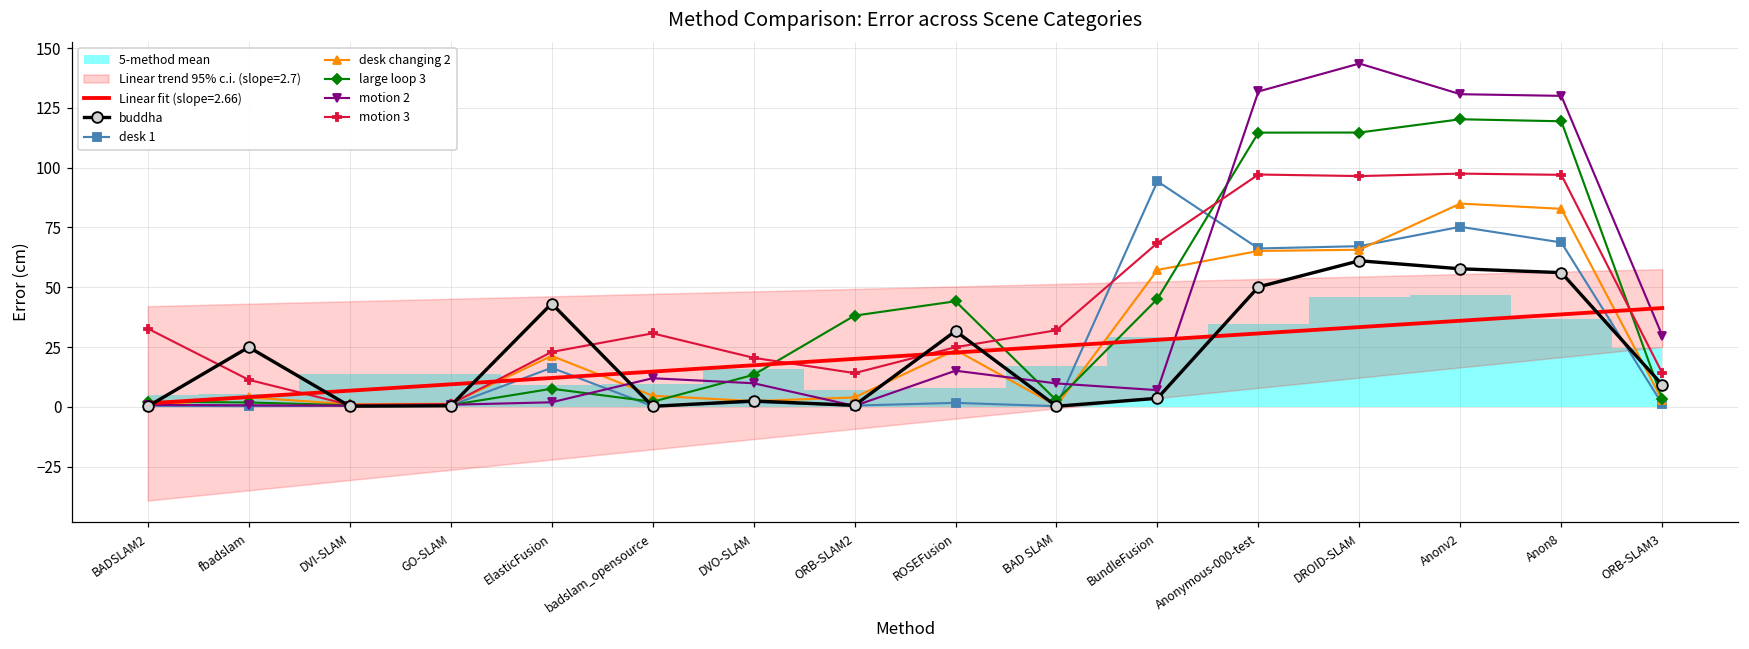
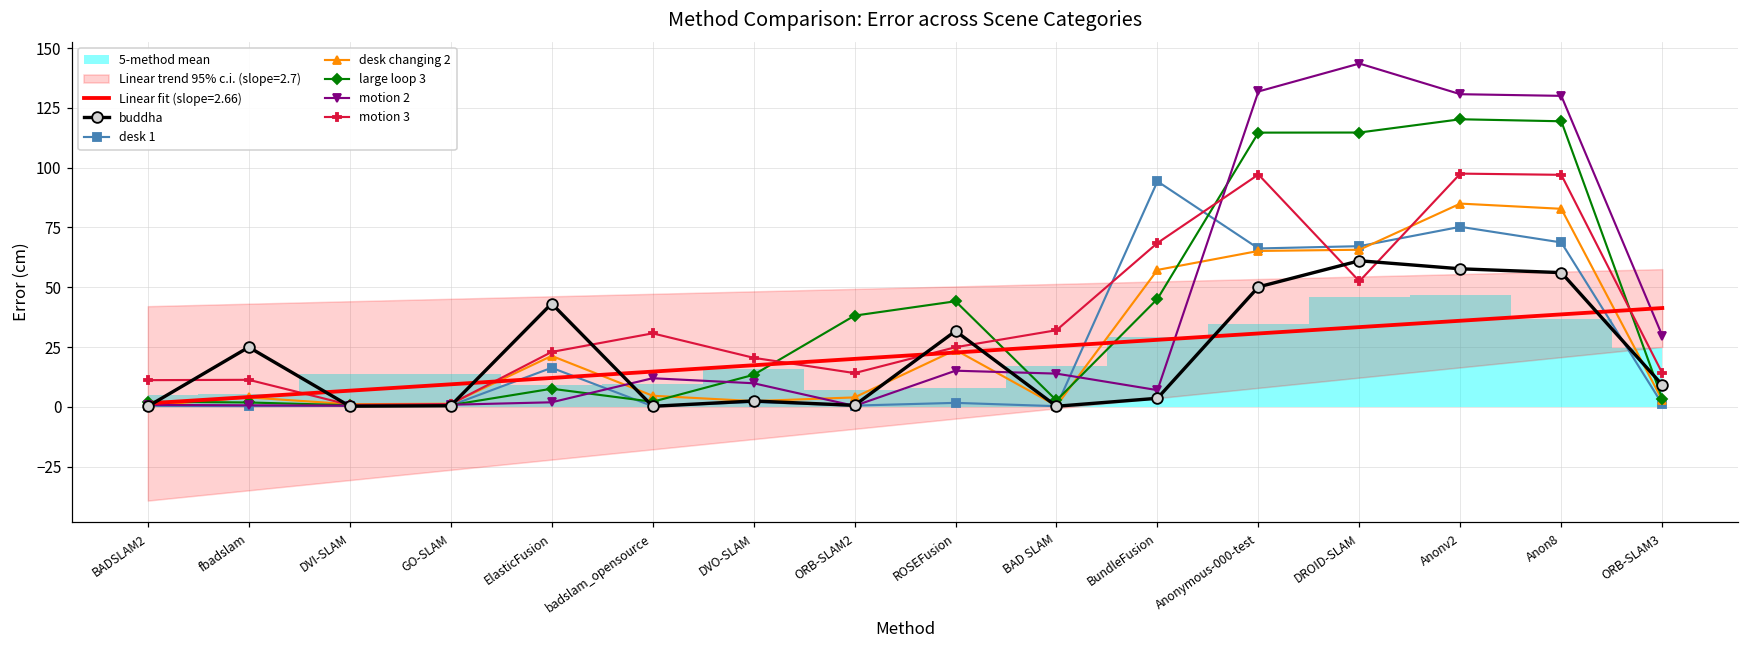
  {
    "buddha": {
      "fbadslam": 25,
      "ElasticFusion": 43,
      "ROSEFusion": 32,
      "BundleFusion": 4,
      "Anonymous-000-test": 50,
      "DROID-SLAM": 61,
      "Anonv2": 58,
      "ORB-SLAM3": 9
    },
    "desk 1": {
      "ElasticFusion": 16,
      "ROSEFusion": 2,
      "BundleFusion": 94,
      "DROID-SLAM": 67,
      "Anonv2": 75,
      "Anon8": 69,
      "ORB-SLAM3": 1
    },
    "desk changing 2": {
      "ElasticFusion": 21,
      "badslam_opensource": 5,
      "ORB-SLAM2": 4,
      "BundleFusion": 57,
      "DROID-SLAM": 66,
      "Anonv2": 85,
      "Anon8": 83
    },
    "large loop 3": {
      "fbadslam": 2,
      "ElasticFusion": 8,
      "badslam_opensource": 2,
      "DVO-SLAM": 13,
      "ORB-SLAM2": 38,
      "ROSEFusion": 44,
      "BAD SLAM": 3,
      "BundleFusion": 45,
      "Anonymous-000-test": 115,
      "DROID-SLAM": 115,
      "Anonv2": 120,
      "Anon8": 119
    },
    "motion 2": {
      "ElasticFusion": 2,
      "badslam_opensource": 12,
      "DVO-SLAM": 10,
      "ROSEFusion": 15,
-     "BAD SLAM": 10,
+     "BAD SLAM": 14,
      "BundleFusion": 7,
      "Anonymous-000-test": 132,
      "DROID-SLAM": 144,
      "Anonv2": 131,
      "Anon8": 130,
      "ORB-SLAM3": 30
    },
    "motion 3": {
-     "BADSLAM2": 33,
+     "BADSLAM2": 11,
      "fbadslam": 11,
      "ElasticFusion": 23,
      "badslam_opensource": 31,
      "DVO-SLAM": 21,
      "ORB-SLAM2": 14,
      "BAD SLAM": 32,
      "BundleFusion": 69,
      "Anonymous-000-test": 97,
-     "DROID-SLAM": 97,
+     "DROID-SLAM": 53,
      "Anonv2": 98,
      "Anon8": 97,
      "ORB-SLAM3": 14
    }
  }
